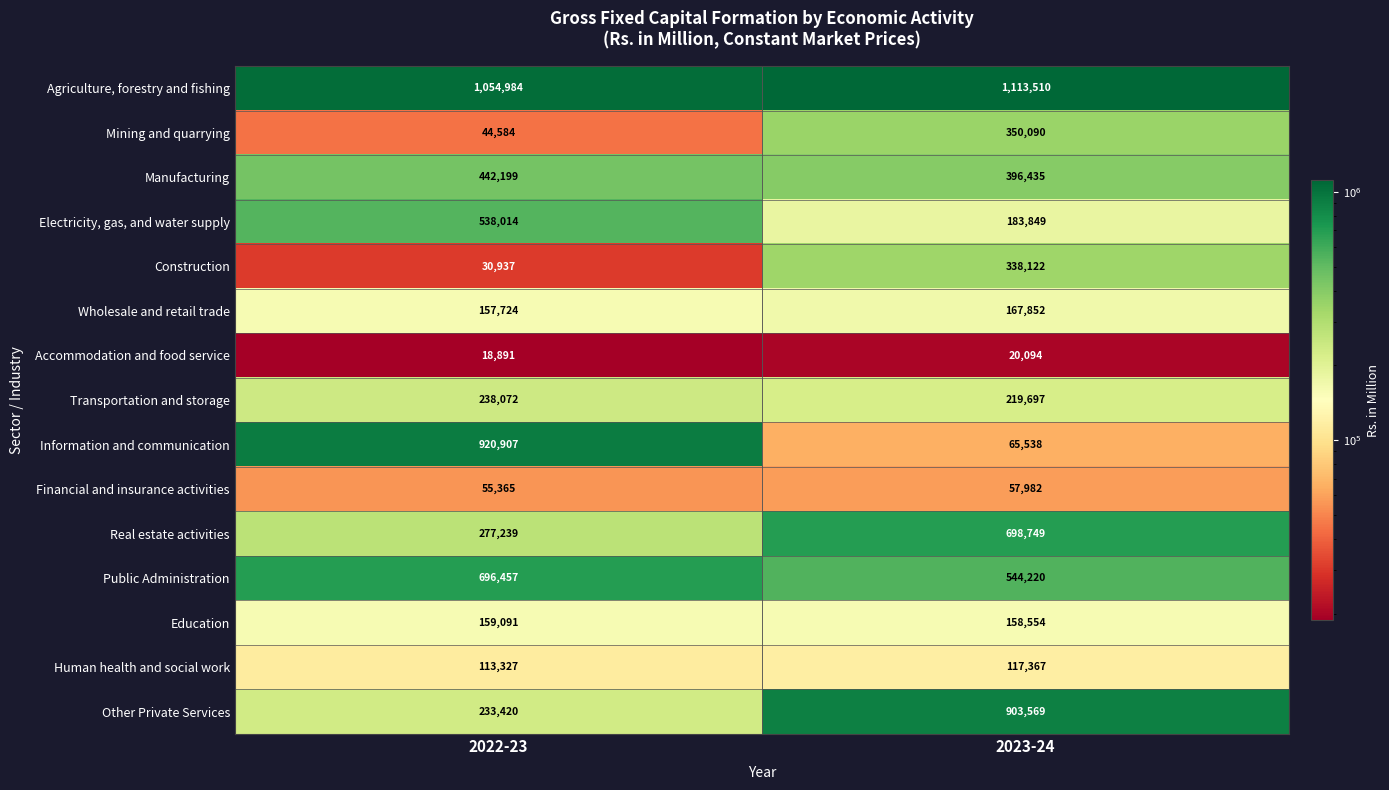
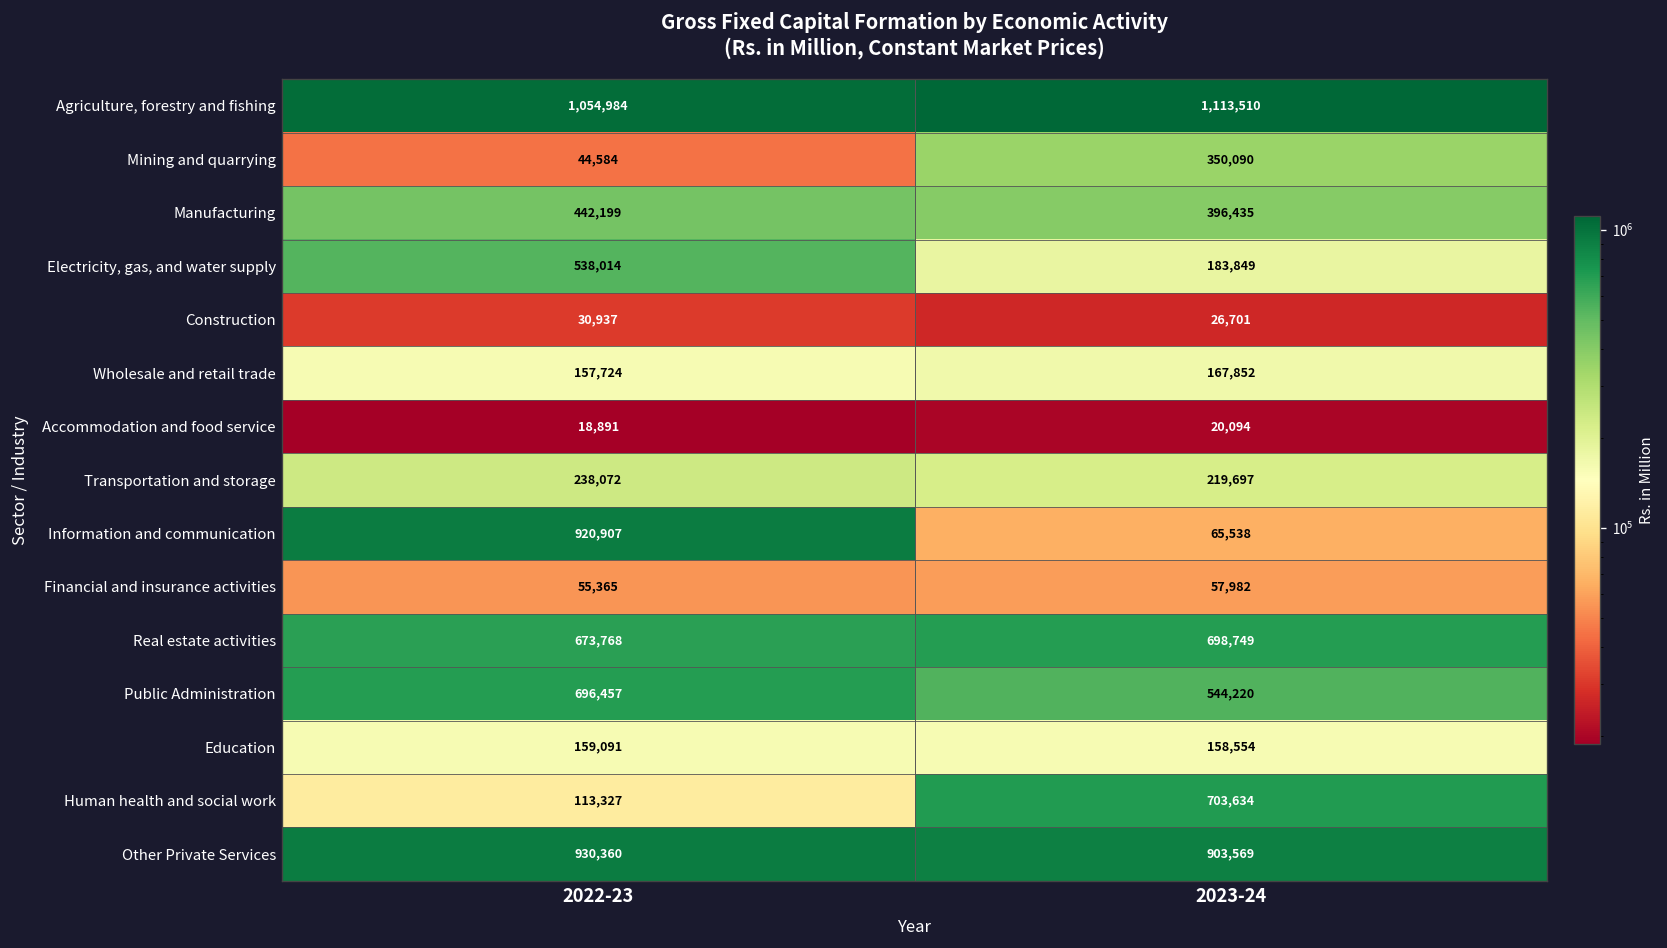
  {
    "Agriculture, forestry and fishing": {
      "2022-23": "1,054,984",
      "2023-24": "1,113,510"
    },
    "Mining and quarrying": {
      "2022-23": "44,584",
      "2023-24": "350,090"
    },
    "Manufacturing": {
      "2022-23": "442,199",
      "2023-24": "396,435"
    },
    "Electricity, gas, and water supply": {
      "2022-23": "538,014",
      "2023-24": "183,849"
    },
    "Construction": {
      "2022-23": "30,937",
-     "2023-24": "338,122"
+     "2023-24": "26,701"
    },
    "Wholesale and retail trade": {
      "2022-23": "157,724",
      "2023-24": "167,852"
    },
    "Accommodation and food service": {
      "2022-23": "18,891",
      "2023-24": "20,094"
    },
    "Transportation and storage": {
      "2022-23": "238,072",
      "2023-24": "219,697"
    },
    "Information and communication": {
      "2022-23": "920,907",
      "2023-24": "65,538"
    },
    "Financial and insurance activities": {
      "2022-23": "55,365",
      "2023-24": "57,982"
    },
    "Real estate activities": {
-     "2022-23": "277,239",
+     "2022-23": "673,768",
      "2023-24": "698,749"
    },
    "Public Administration": {
      "2022-23": "696,457",
      "2023-24": "544,220"
    },
    "Education": {
      "2022-23": "159,091",
      "2023-24": "158,554"
    },
    "Human health and social work": {
      "2022-23": "113,327",
-     "2023-24": "117,367"
+     "2023-24": "703,634"
    },
    "Other Private Services": {
-     "2022-23": "233,420",
+     "2022-23": "930,360",
      "2023-24": "903,569"
    }
  }
